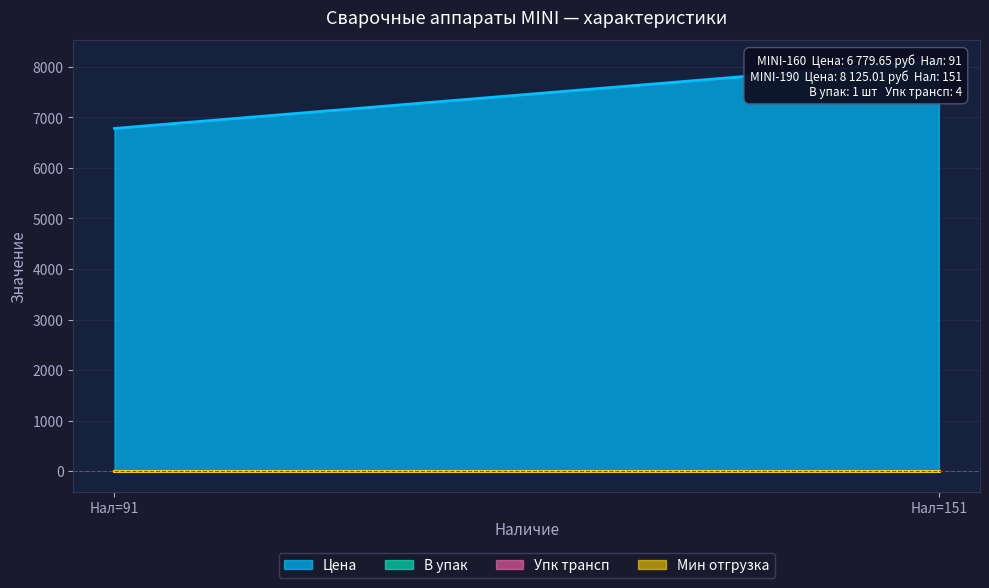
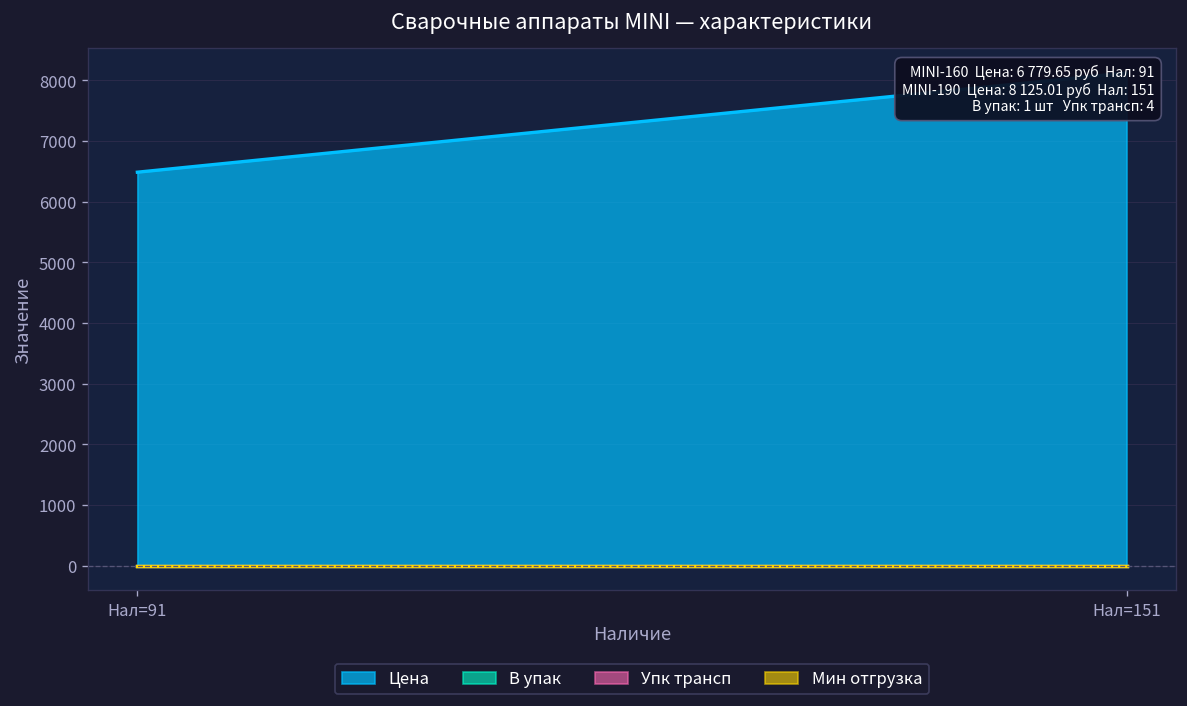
  {
    "Цена": {
-     "Нал=91": 6800
+     "Нал=91": 6500
    },
    "Мин отгрузка": {
      "Нал=91": 0,
      "Нал=151": 0
    }
  }
